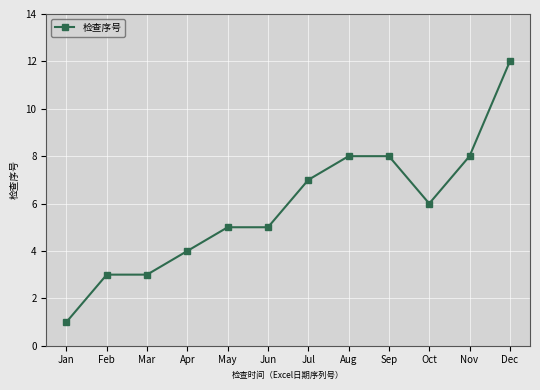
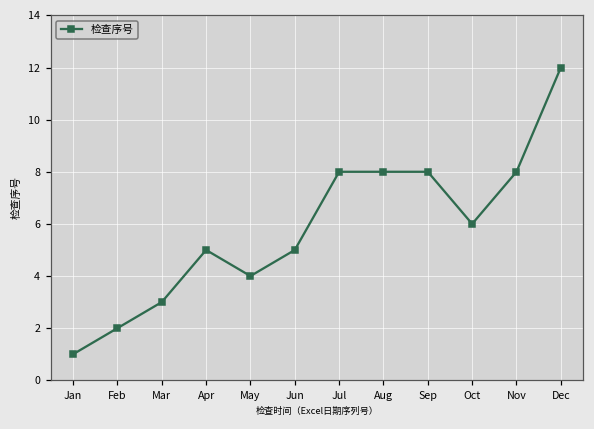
  {
    "Jan": 1,
-   "Feb": 3,
+   "Feb": 2,
    "Mar": 3,
-   "Apr": 4,
-   "May": 5,
+   "Apr": 5,
+   "May": 4,
    "Jun": 5,
-   "Jul": 7,
+   "Jul": 8,
    "Aug": 8,
    "Sep": 8,
    "Oct": 6,
    "Nov": 8,
    "Dec": 12
  }
